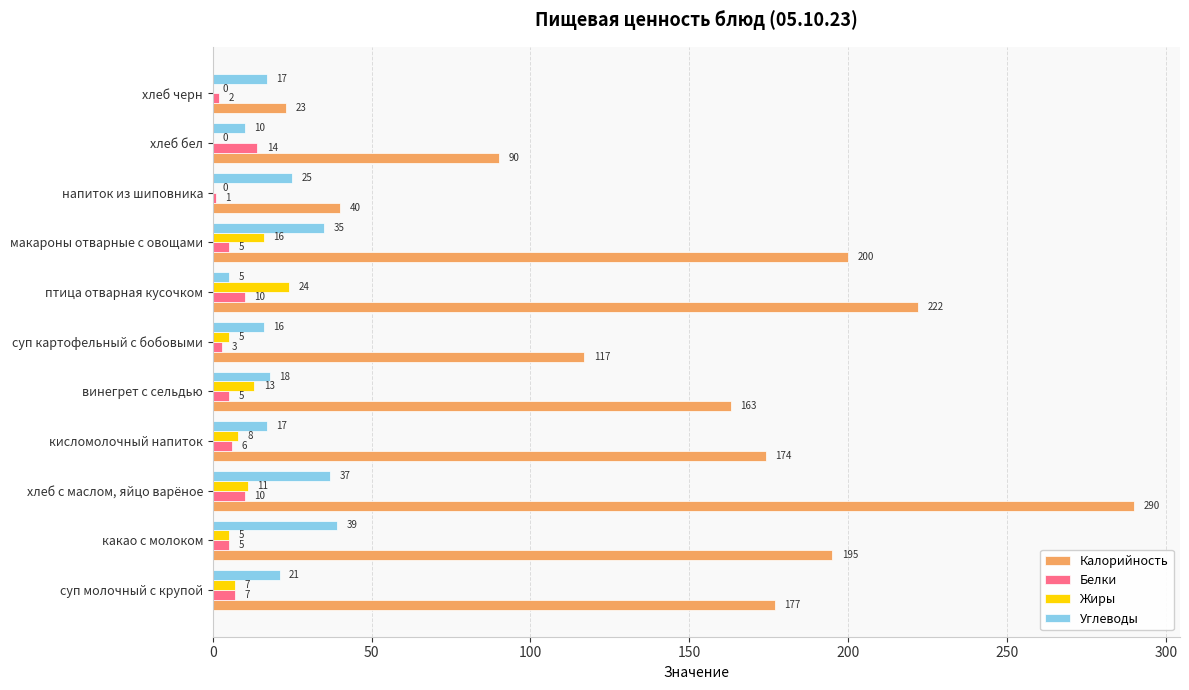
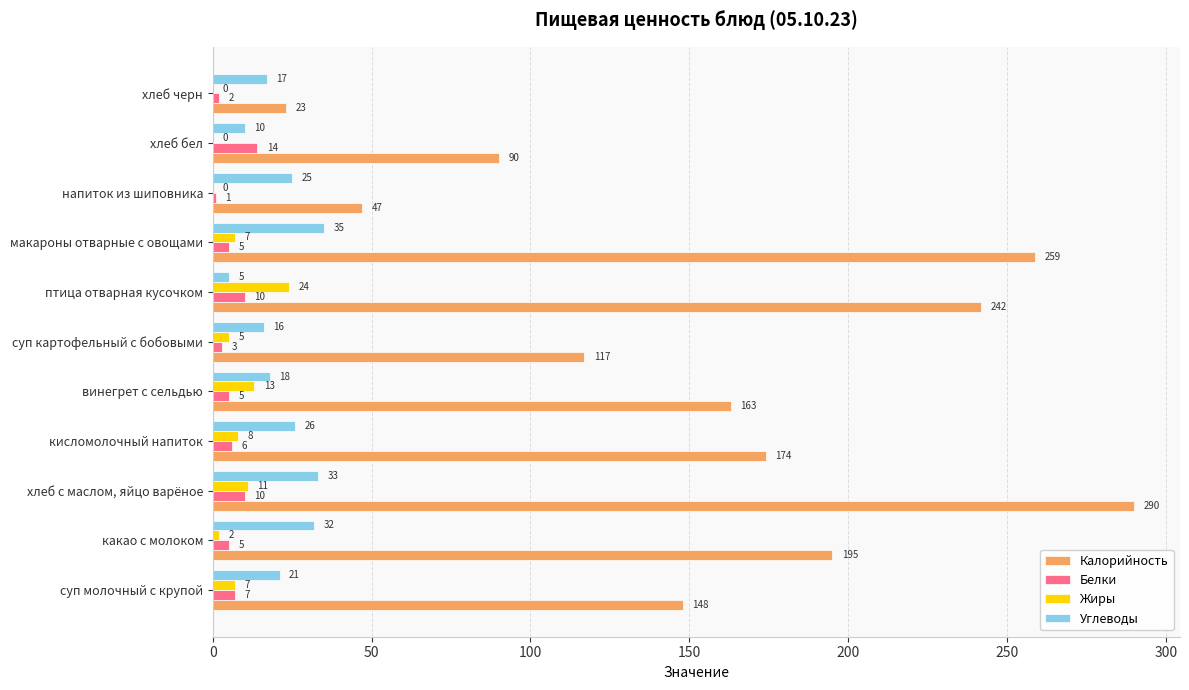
  {
    "Калорийность": {
      "хлеб черн": 23,
      "хлеб бел": 90,
-     "напиток из шиповника": 40,
-     "макароны отварные с овощами": 200,
-     "птица отварная кусочком": 222,
+     "напиток из шиповника": 47,
+     "макароны отварные с овощами": 259,
+     "птица отварная кусочком": 242,
      "суп картофельный с бобовыми": 117,
      "винегрет с сельдью": 163,
      "кисломолочный напиток": 174,
      "хлеб с маслом, яйцо варёное": 290,
      "какао с молоком": 195,
-     "суп молочный с крупой": 177
+     "суп молочный с крупой": 148
    },
    "Белки": {
      "хлеб черн": 2,
      "хлеб бел": 14,
      "напиток из шиповника": 1,
      "макароны отварные с овощами": 5,
      "птица отварная кусочком": 10,
      "суп картофельный с бобовыми": 3,
      "винегрет с сельдью": 5,
      "кисломолочный напиток": 6,
      "хлеб с маслом, яйцо варёное": 10,
      "какао с молоком": 5,
      "суп молочный с крупой": 7
    },
    "Жиры": {
      "хлеб черн": 0,
      "хлеб бел": 0,
      "напиток из шиповника": 0,
-     "макароны отварные с овощами": 16,
+     "макароны отварные с овощами": 7,
      "птица отварная кусочком": 24,
      "суп картофельный с бобовыми": 5,
      "винегрет с сельдью": 13,
      "кисломолочный напиток": 8,
      "хлеб с маслом, яйцо варёное": 11,
-     "какао с молоком": 5,
+     "какао с молоком": 2,
      "суп молочный с крупой": 7
    },
    "Углеводы": {
      "хлеб черн": 17,
      "хлеб бел": 10,
      "напиток из шиповника": 25,
      "макароны отварные с овощами": 35,
      "птица отварная кусочком": 5,
      "суп картофельный с бобовыми": 16,
      "винегрет с сельдью": 18,
-     "кисломолочный напиток": 17,
-     "хлеб с маслом, яйцо варёное": 37,
-     "какао с молоком": 39,
+     "кисломолочный напиток": 26,
+     "хлеб с маслом, яйцо варёное": 33,
+     "какао с молоком": 32,
      "суп молочный с крупой": 21
    }
  }
